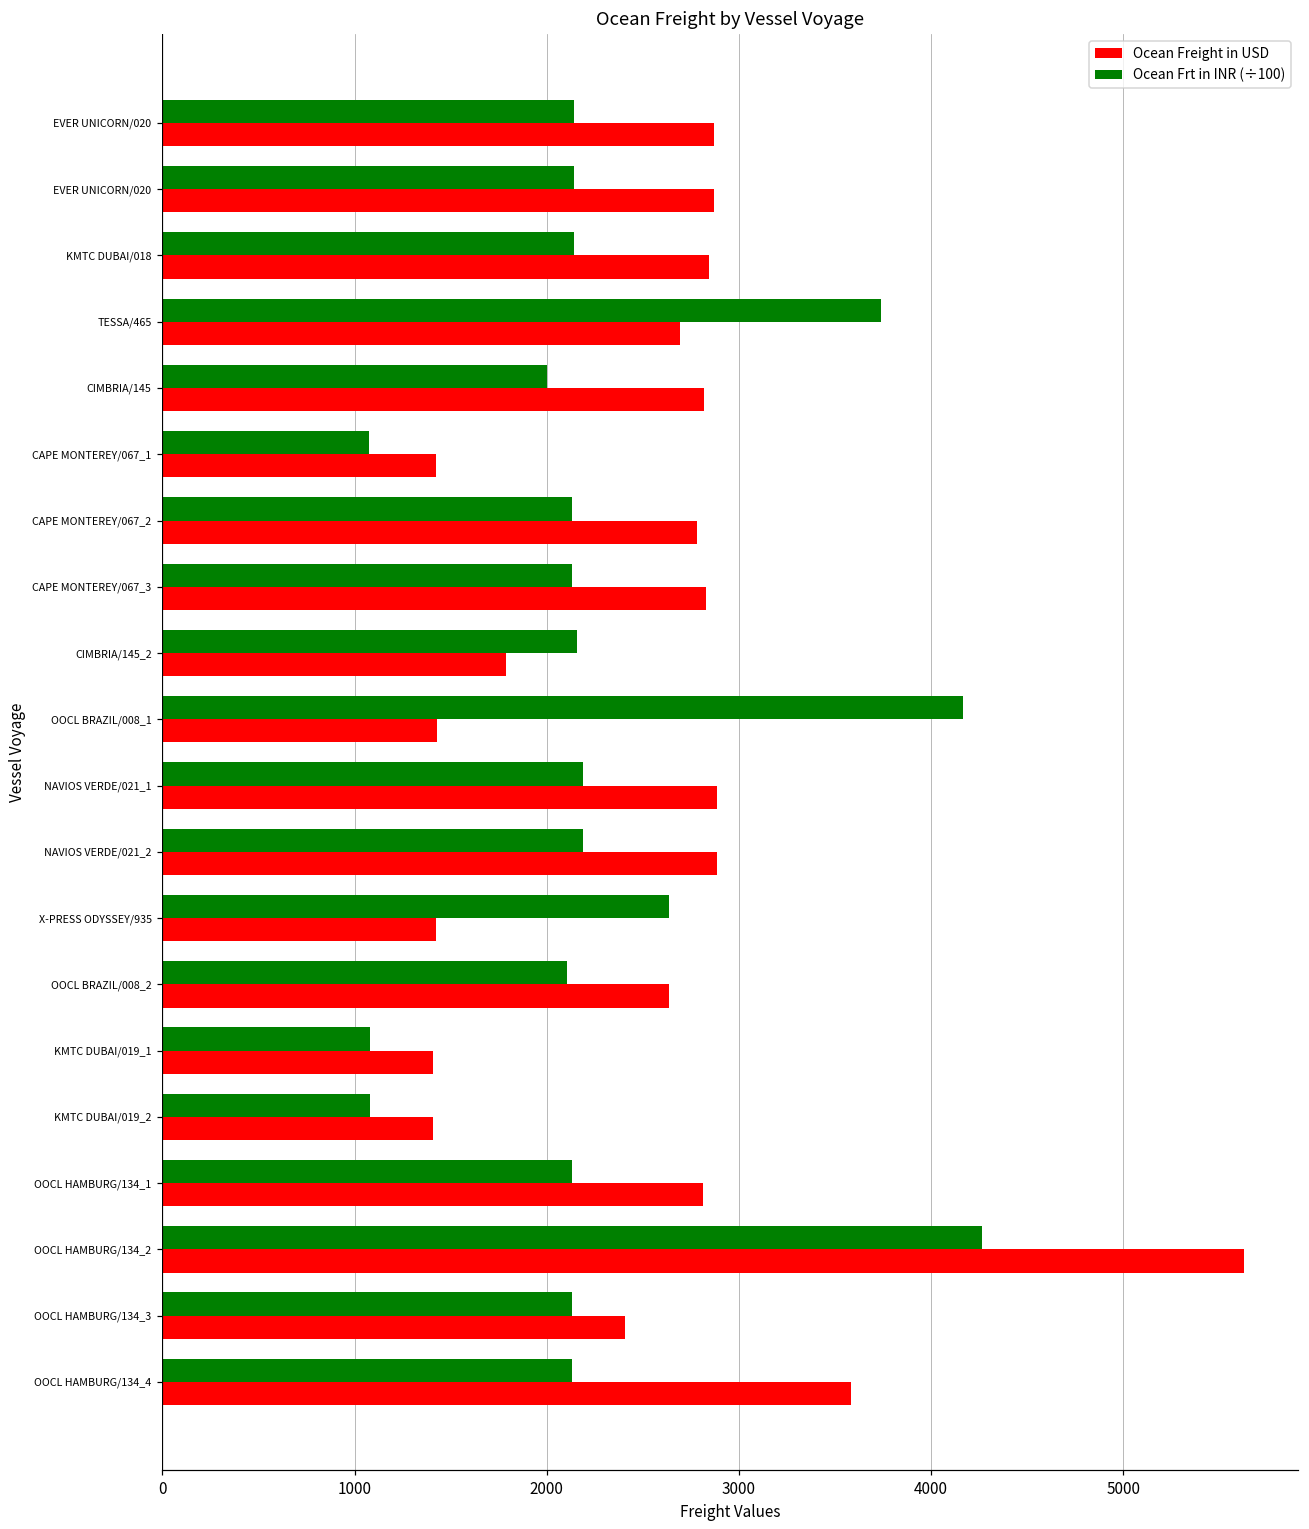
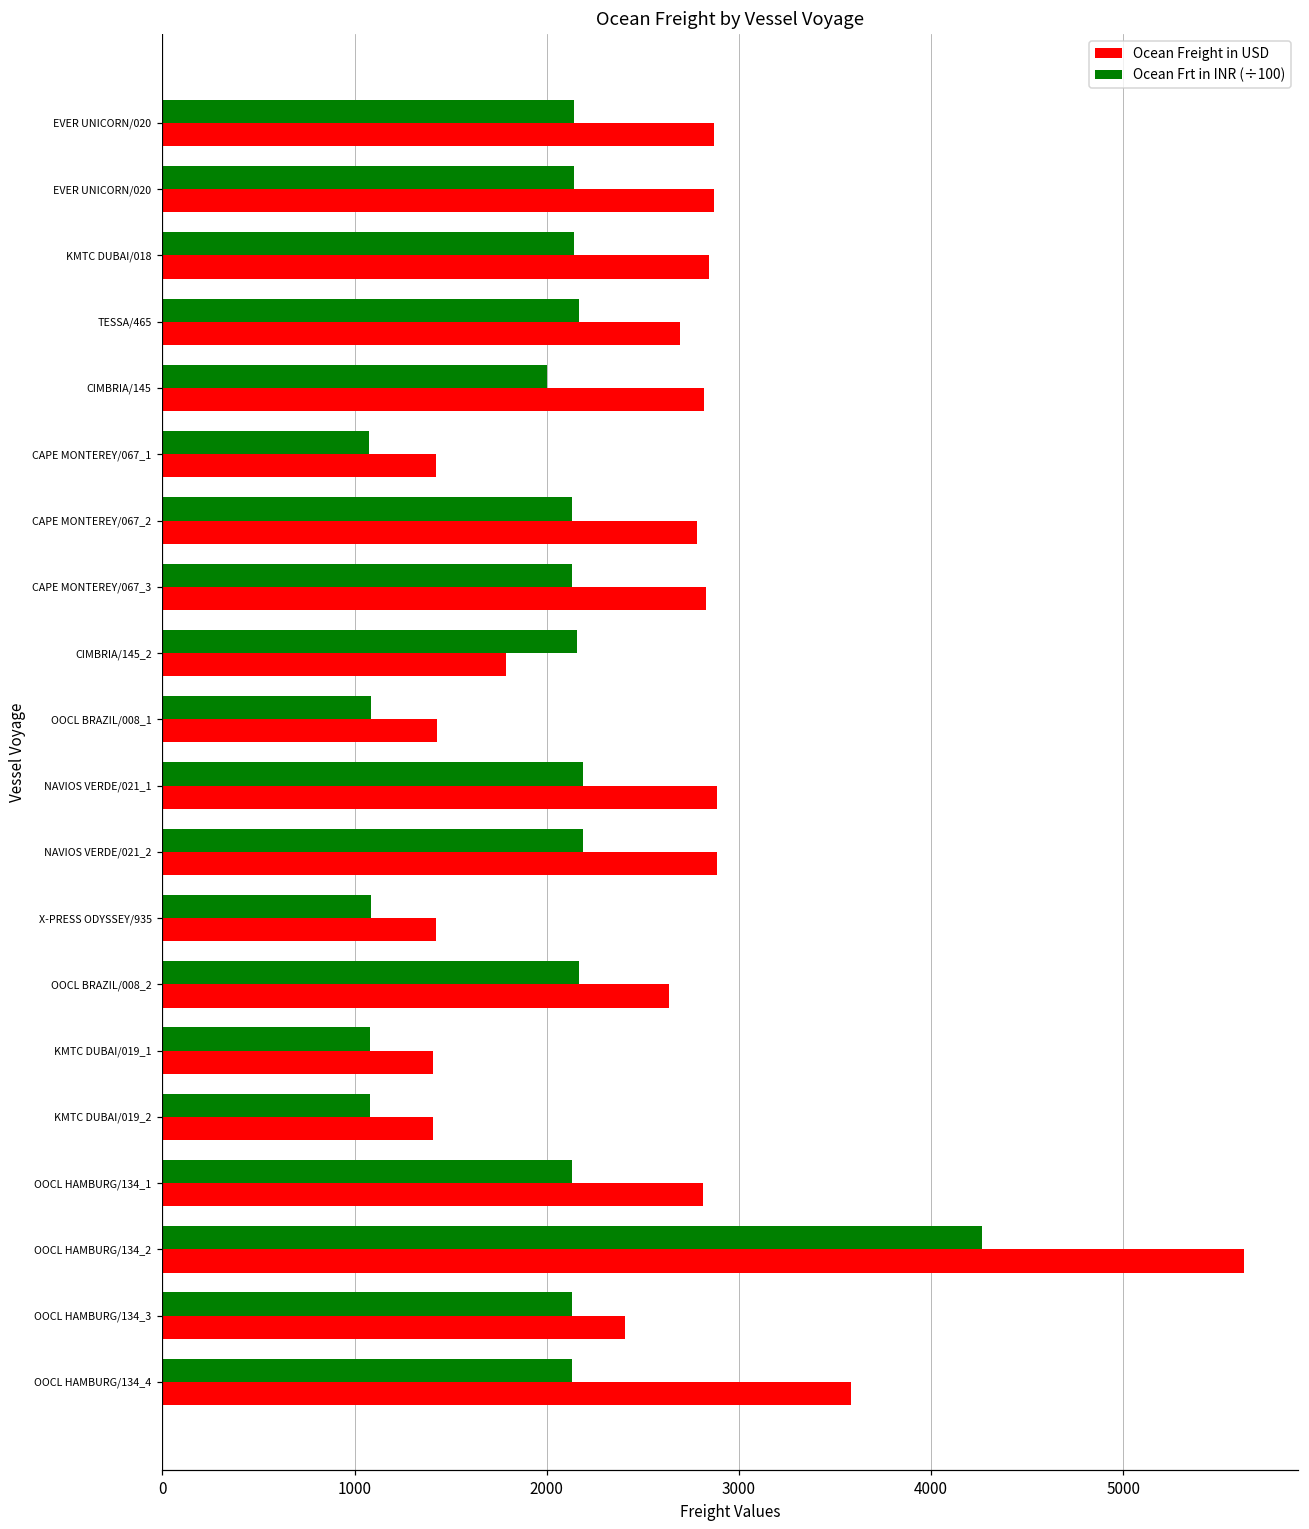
  {
    "Ocean Freight in USD": {
      "KMTC DUBAI/018": 2840,
      "TESSA/465": 2690,
      "CIMBRIA/145": 2820,
      "CAPE MONTEREY/067_1": 1420,
      "CAPE MONTEREY/067_2": 2780,
      "CAPE MONTEREY/067_3": 2830,
      "CIMBRIA/145_2": 1790,
      "OOCL BRAZIL/008_1": 1430,
      "NAVIOS VERDE/021_1": 2890,
      "NAVIOS VERDE/021_2": 2890,
      "X-PRESS ODYSSEY/935": 1420,
      "OOCL BRAZIL/008_2": 2640,
      "KMTC DUBAI/019_1": 1410,
      "KMTC DUBAI/019_2": 1410,
      "OOCL HAMBURG/134_1": 2810,
      "OOCL HAMBURG/134_2": 5630,
      "OOCL HAMBURG/134_3": 2410,
      "OOCL HAMBURG/134_4": 3580
    },
    "Ocean Frt in INR (÷100)": {
      "KMTC DUBAI/018": 2140,
-     "TESSA/465": 3740,
+     "TESSA/465": 2170,
      "CIMBRIA/145": 2000,
      "CAPE MONTEREY/067_1": 1070,
      "CAPE MONTEREY/067_2": 2130,
      "CAPE MONTEREY/067_3": 2130,
      "CIMBRIA/145_2": 2160,
-     "OOCL BRAZIL/008_1": 4170,
+     "OOCL BRAZIL/008_1": 1080,
      "NAVIOS VERDE/021_1": 2190,
      "NAVIOS VERDE/021_2": 2190,
-     "X-PRESS ODYSSEY/935": 2640,
-     "OOCL BRAZIL/008_2": 2100,
+     "X-PRESS ODYSSEY/935": 1090,
+     "OOCL BRAZIL/008_2": 2170,
      "KMTC DUBAI/019_1": 1080,
      "KMTC DUBAI/019_2": 1080,
      "OOCL HAMBURG/134_1": 2130,
      "OOCL HAMBURG/134_2": 4260,
      "OOCL HAMBURG/134_3": 2130,
      "OOCL HAMBURG/134_4": 2130
    }
  }
